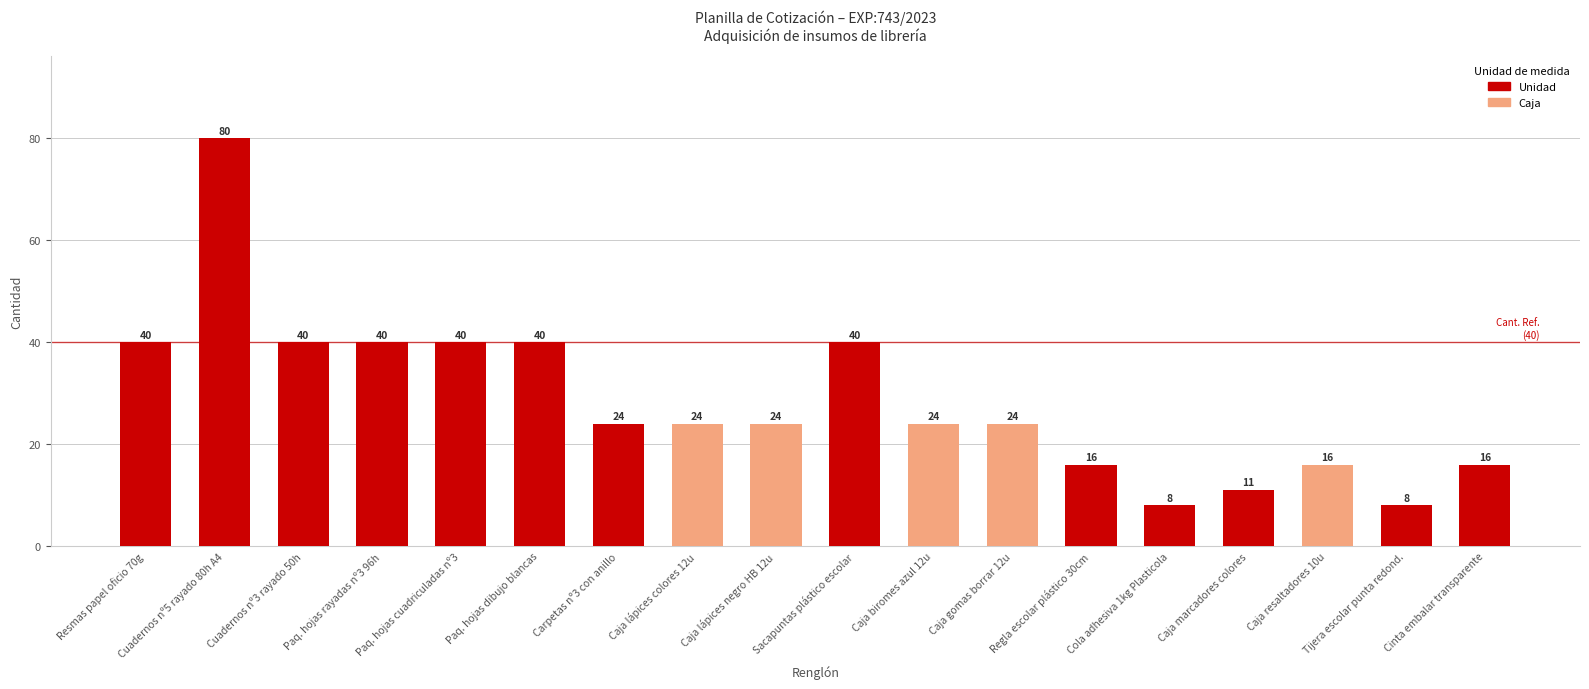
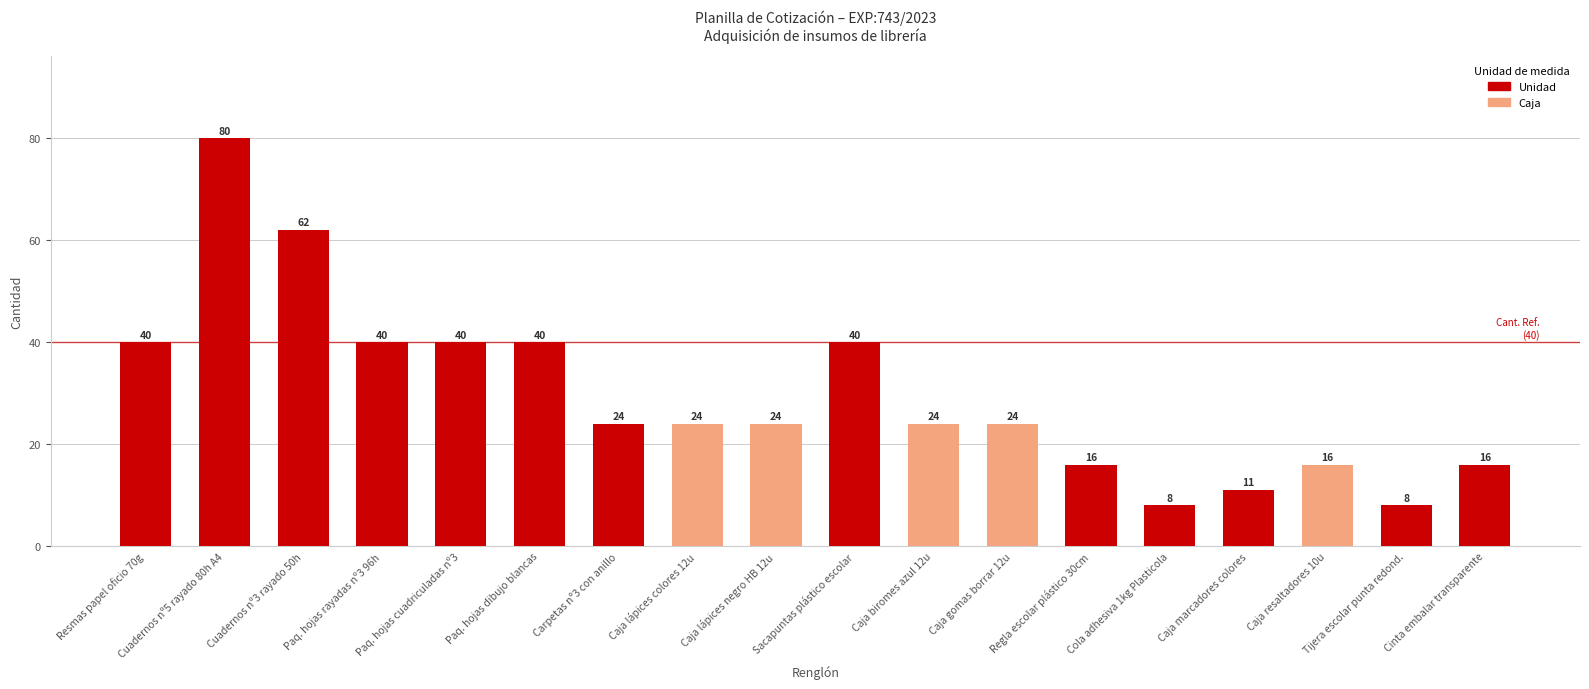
  {
    "Resmas papel oficio 70g": 40,
    "Cuadernos nº5 rayado 80h A4": 80,
-   "Cuadernos nº3 rayado 50h": 40,
+   "Cuadernos nº3 rayado 50h": 62,
    "Paq. hojas rayadas nº3 96h": 40,
    "Paq. hojas cuadriculadas nº3": 40,
    "Paq. hojas dibujo blancas": 40,
    "Carpetas nº3 con anillo": 24,
    "Caja lápices colores 12u": 24,
    "Caja lápices negro HB 12u": 24,
    "Sacapuntas plástico escolar": 40,
    "Caja biromes azul 12u": 24,
    "Caja gomas borrar 12u": 24,
    "Regla escolar plástico 30cm": 16,
    "Cola adhesiva 1kg Plasticola": 8,
    "Caja marcadores colores": 11,
    "Caja resaltadores 10u": 16,
    "Tijera escolar punta redond.": 8,
    "Cinta embalar transparente": 16
  }
